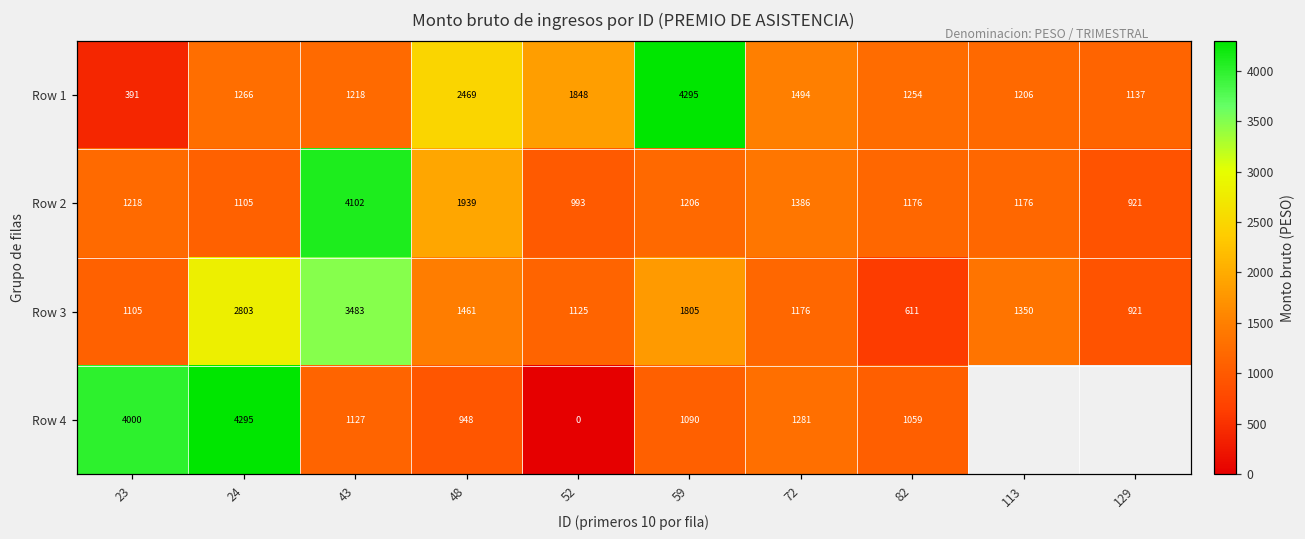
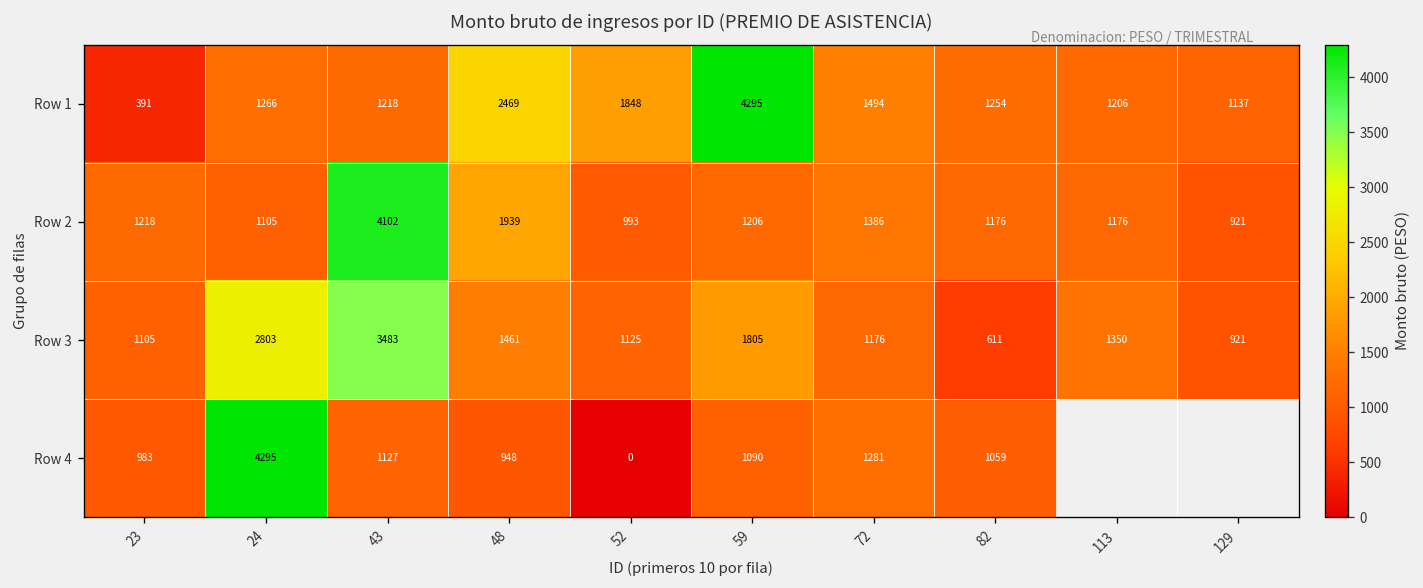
  {
    "Row 1": {
      "23": 391,
      "24": 1266,
      "43": 1218,
      "48": 2469,
      "52": 1848,
      "59": 4295,
      "72": 1494,
      "82": 1254,
      "113": 1206,
      "129": 1137
    },
    "Row 2": {
      "23": 1218,
      "24": 1105,
      "43": 4102,
      "48": 1939,
      "52": 993,
      "59": 1206,
      "72": 1386,
      "82": 1176,
      "113": 1176,
      "129": 921
    },
    "Row 3": {
      "23": 1105,
      "24": 2803,
      "43": 3483,
      "48": 1461,
      "52": 1125,
      "59": 1805,
      "72": 1176,
      "82": 611,
      "113": 1350,
      "129": 921
    },
    "Row 4": {
-     "23": 4000,
+     "23": 983,
      "24": 4295,
      "43": 1127,
      "48": 948,
      "52": 0,
      "59": 1090,
      "72": 1281,
      "82": 1059
    }
  }
